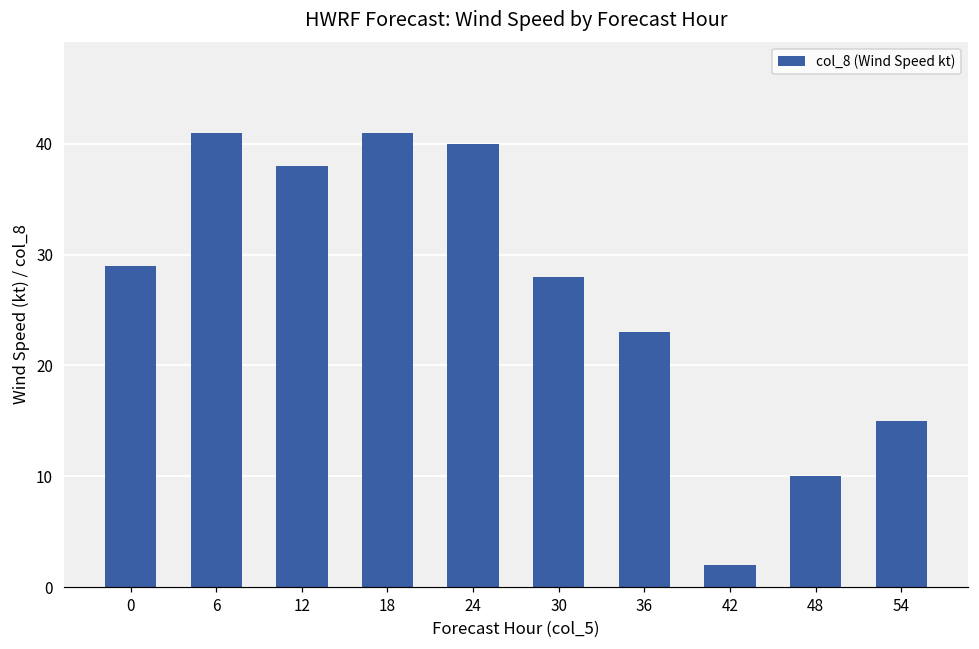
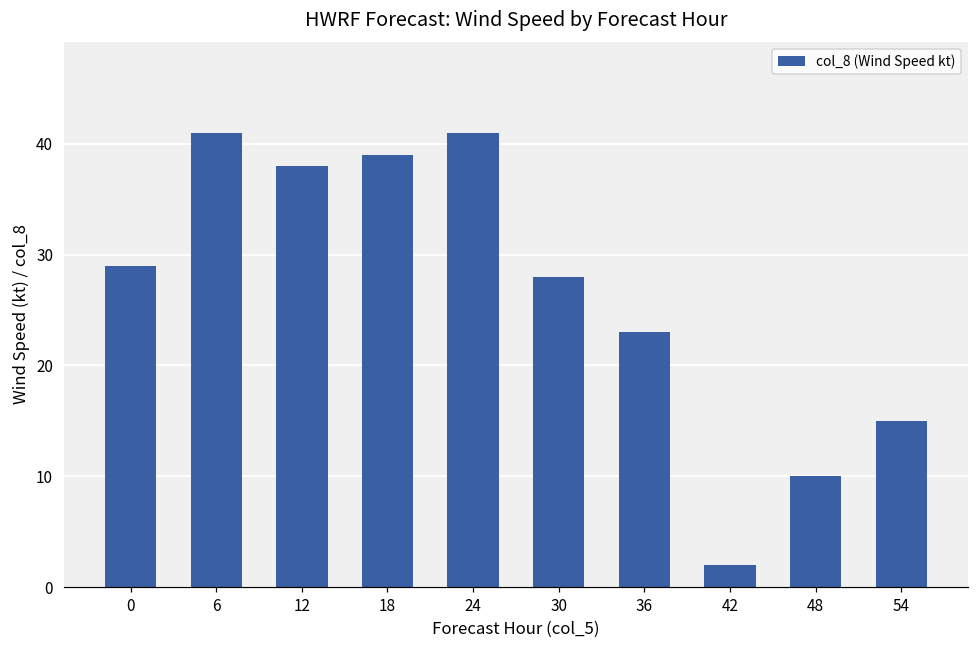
  {
    "0": 29,
    "6": 41,
    "12": 38,
-   "18": 41,
-   "24": 40,
+   "18": 39,
+   "24": 41,
    "30": 28,
    "36": 23,
    "42": 2,
    "48": 10,
    "54": 15
  }
